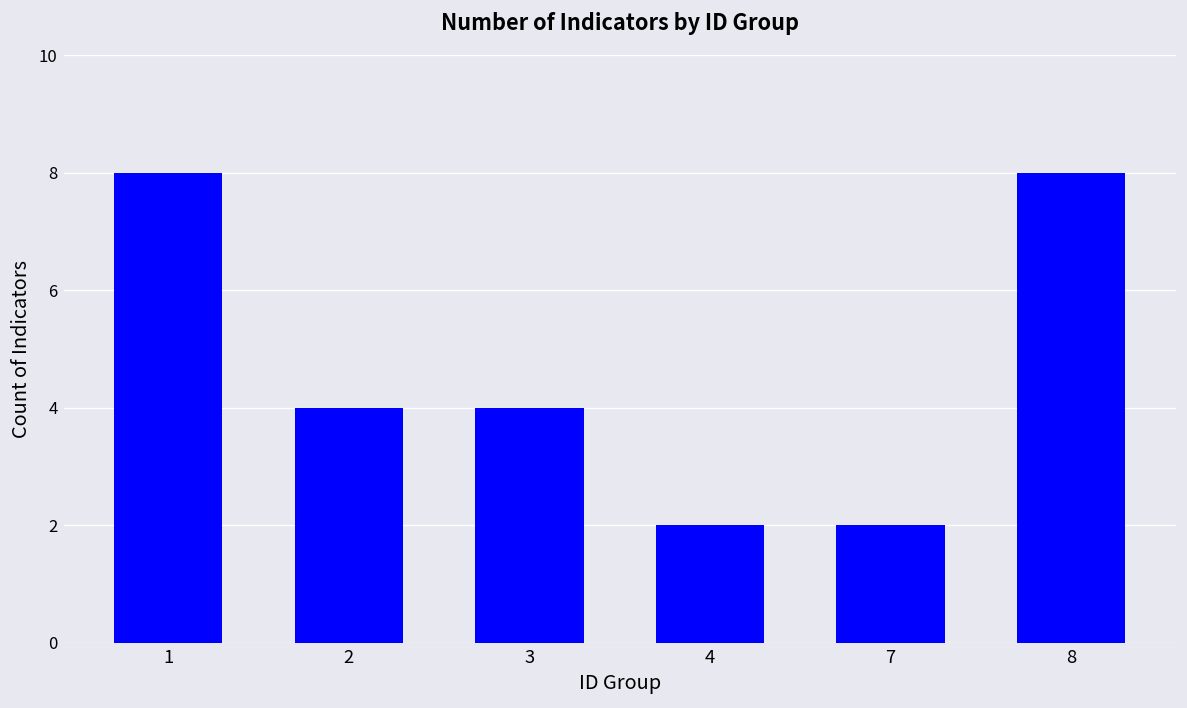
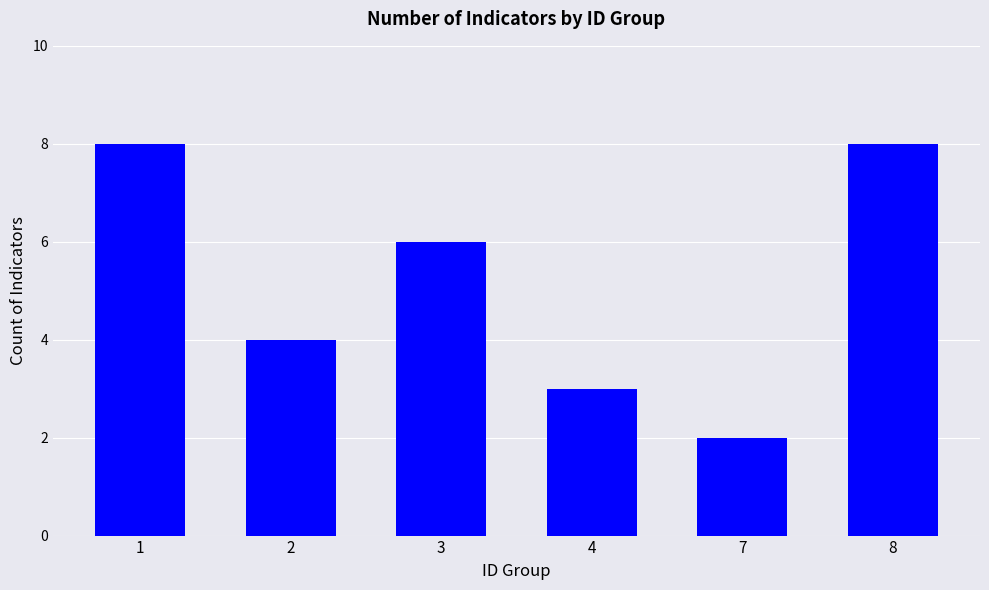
  {
    "1": 8,
    "2": 4,
-   "3": 4,
-   "4": 2,
+   "3": 6,
+   "4": 3,
    "7": 2,
    "8": 8
  }
